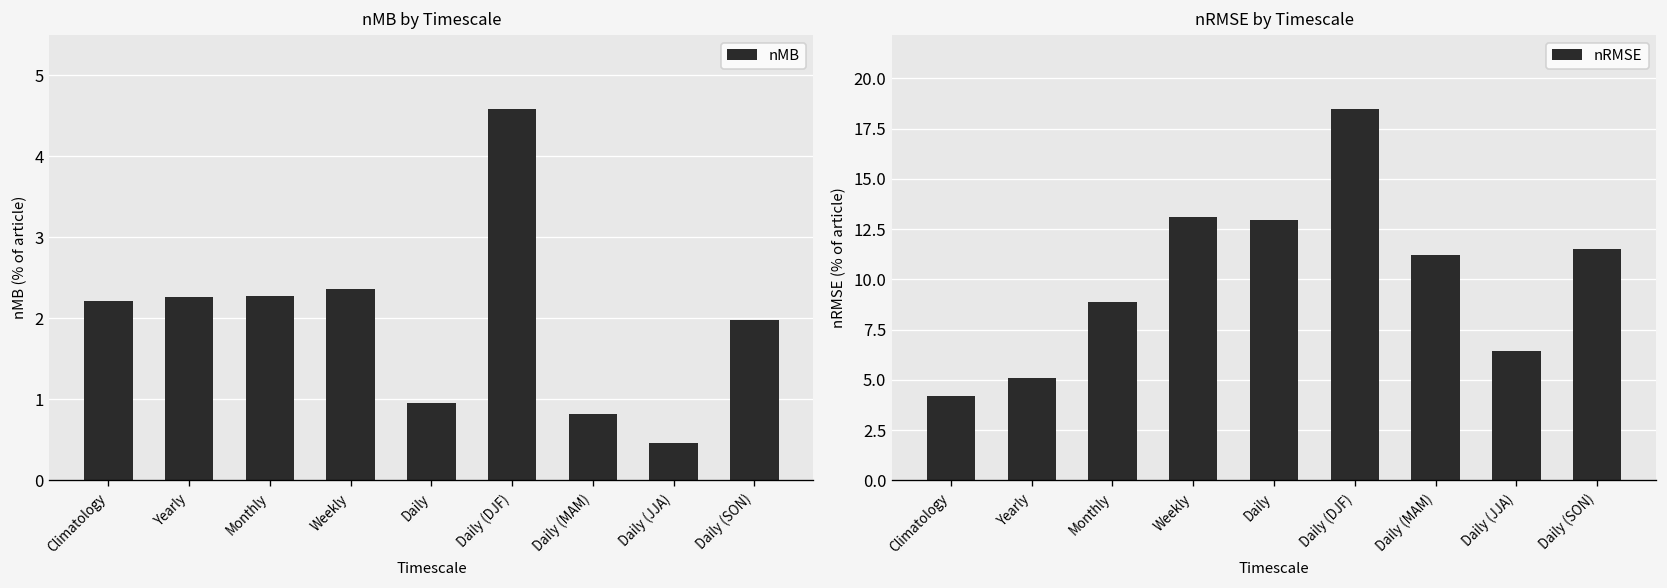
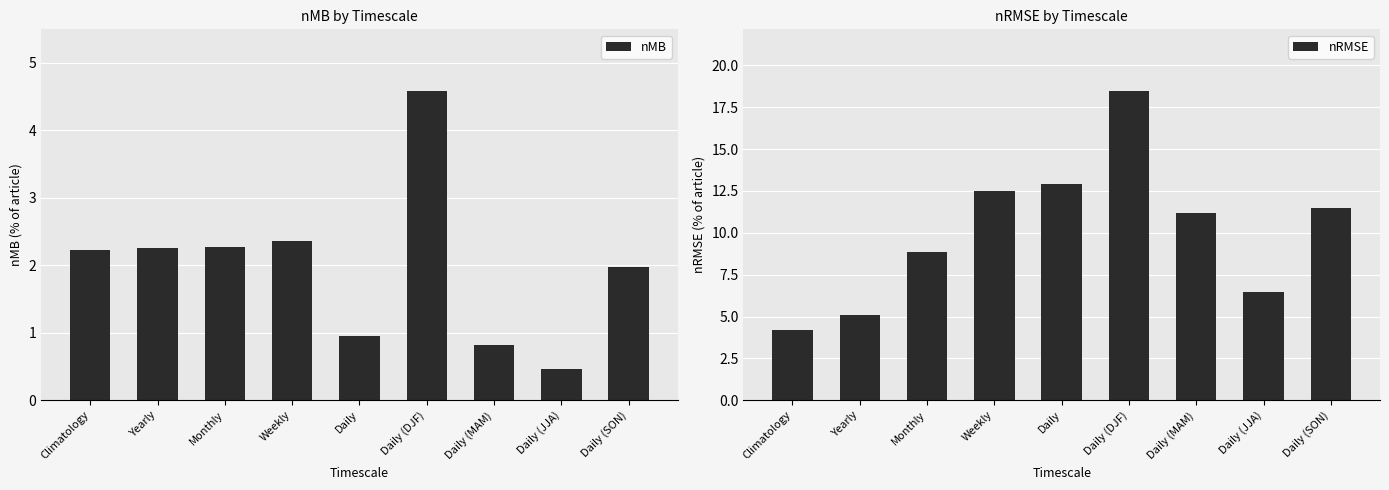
  {
    "nMB by Timescale": {
      "Climatology": 2.2,
      "Yearly": 2.3,
      "Monthly": 2.3,
      "Weekly": 2.4,
      "Daily": 1.0,
      "Daily (DJF)": 4.6,
      "Daily (MAM)": 0.8,
      "Daily (JJA)": 0.5,
      "Daily (SON)": 2.0
    },
    "nRMSE by Timescale": {
      "Climatology": 4.2,
      "Yearly": 5.1,
      "Monthly": 8.9,
-     "Weekly": 13.1,
+     "Weekly": 12.5,
      "Daily": 12.9,
      "Daily (DJF)": 18.5,
      "Daily (MAM)": 11.2,
      "Daily (JJA)": 6.5,
      "Daily (SON)": 11.5
    }
  }
